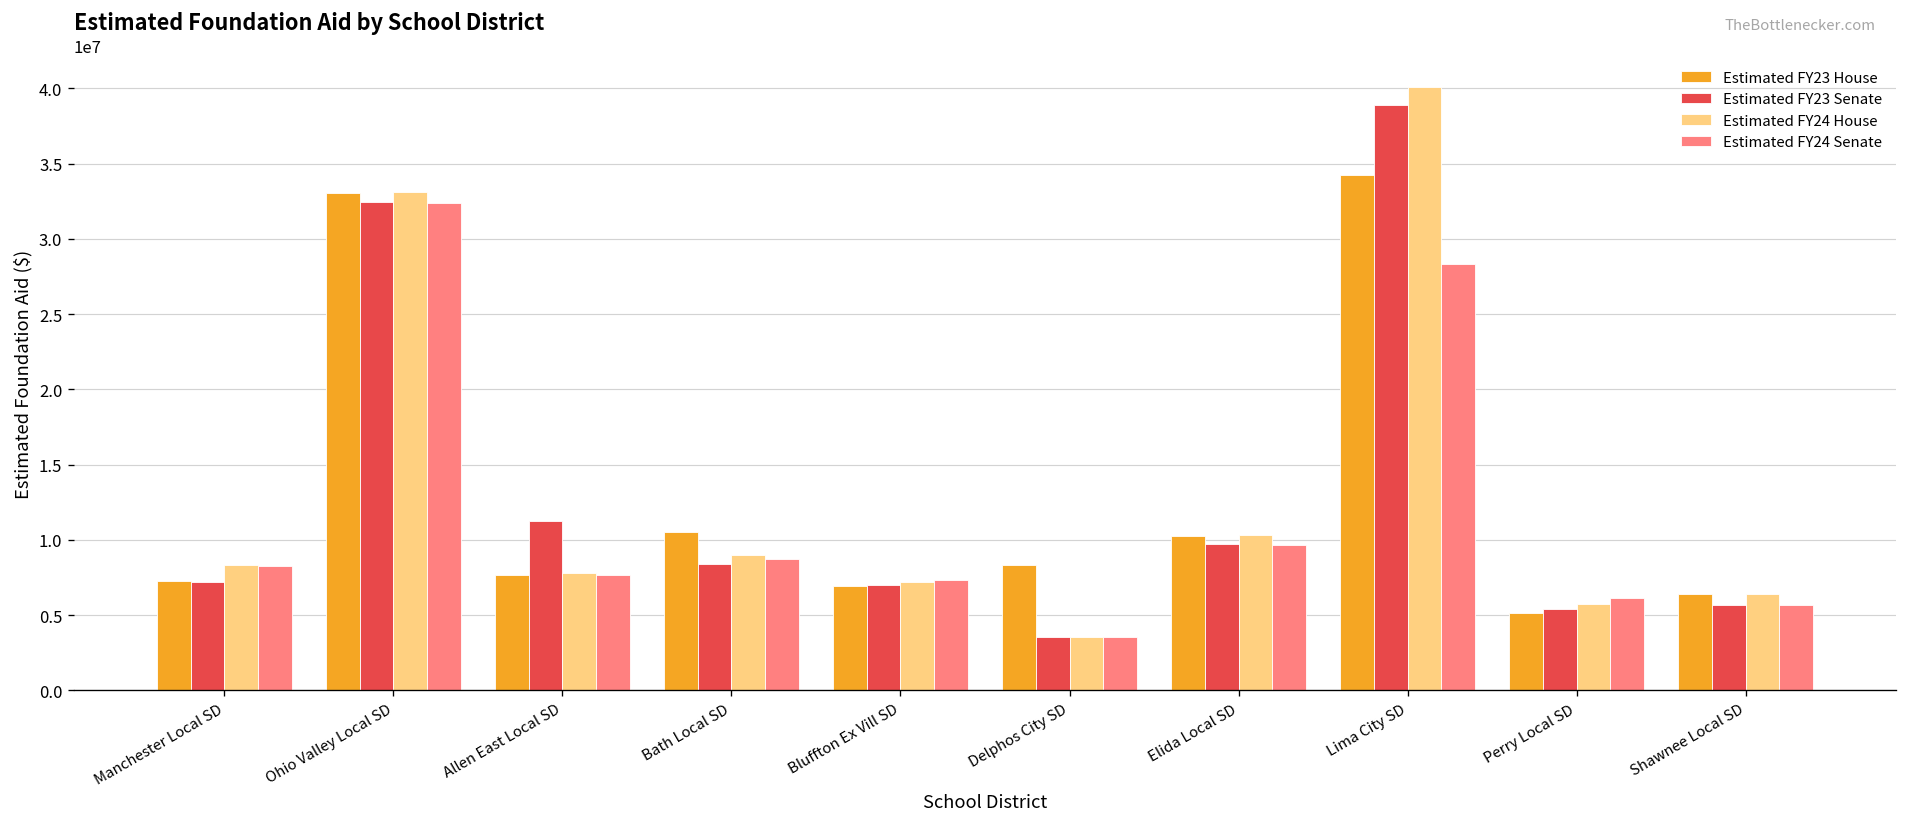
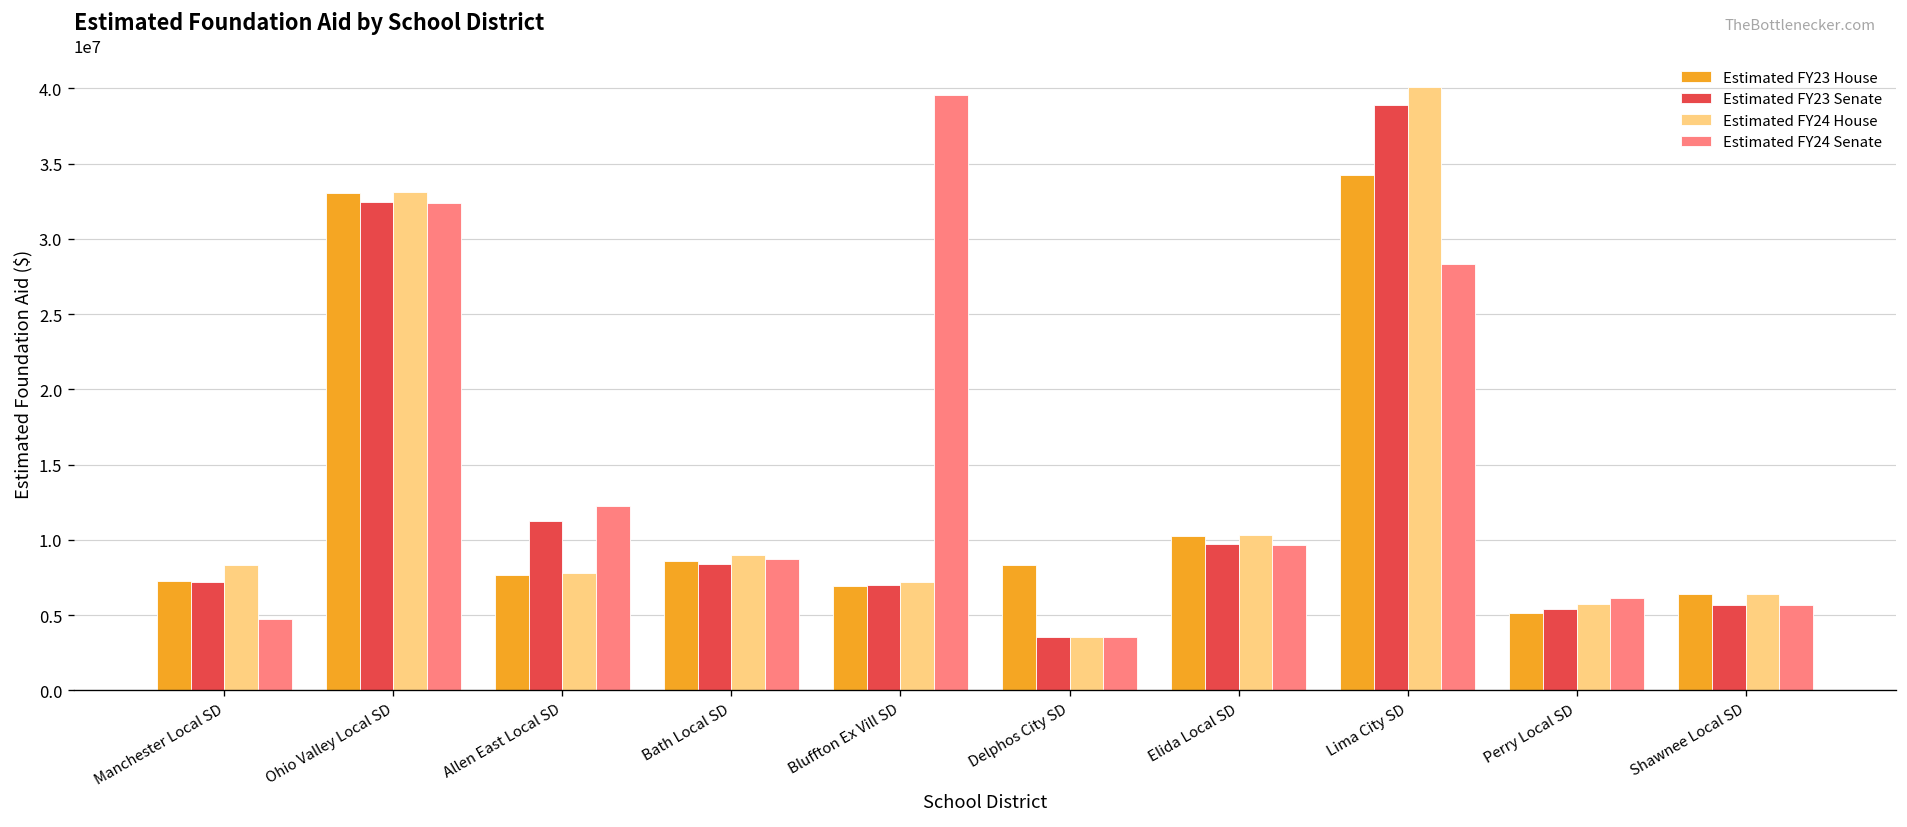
  {
    "Estimated FY23 House": {
      "Manchester Local SD": 7300000,
      "Ohio Valley Local SD": 33000000,
      "Allen East Local SD": 7700000,
-     "Bath Local SD": 10500000,
+     "Bath Local SD": 8600000,
      "Bluffton Ex Vill SD": 6900000,
      "Delphos City SD": 8300000,
      "Elida Local SD": 10300000,
      "Lima City SD": 34200000,
      "Perry Local SD": 5200000,
      "Shawnee Local SD": 6400000
    },
    "Estimated FY23 Senate": {
      "Manchester Local SD": 7200000,
      "Ohio Valley Local SD": 32500000,
      "Allen East Local SD": 11200000,
      "Bath Local SD": 8400000,
      "Bluffton Ex Vill SD": 7000000,
      "Delphos City SD": 3500000,
      "Elida Local SD": 9700000,
      "Lima City SD": 38900000,
      "Perry Local SD": 5400000,
      "Shawnee Local SD": 5700000
    },
    "Estimated FY24 House": {
      "Manchester Local SD": 8400000,
      "Ohio Valley Local SD": 33100000,
      "Allen East Local SD": 7800000,
      "Bath Local SD": 9000000,
      "Bluffton Ex Vill SD": 7200000,
      "Delphos City SD": 3600000,
      "Elida Local SD": 10300000,
      "Lima City SD": 40100000,
      "Perry Local SD": 5700000,
      "Shawnee Local SD": 6400000
    },
    "Estimated FY24 Senate": {
-     "Manchester Local SD": 8300000,
+     "Manchester Local SD": 4800000,
      "Ohio Valley Local SD": 32400000,
-     "Allen East Local SD": 7700000,
+     "Allen East Local SD": 12300000,
      "Bath Local SD": 8700000,
-     "Bluffton Ex Vill SD": 7300000,
+     "Bluffton Ex Vill SD": 39500000,
      "Delphos City SD": 3600000,
      "Elida Local SD": 9700000,
      "Lima City SD": 28300000,
      "Perry Local SD": 6100000,
      "Shawnee Local SD": 5700000
    }
  }
